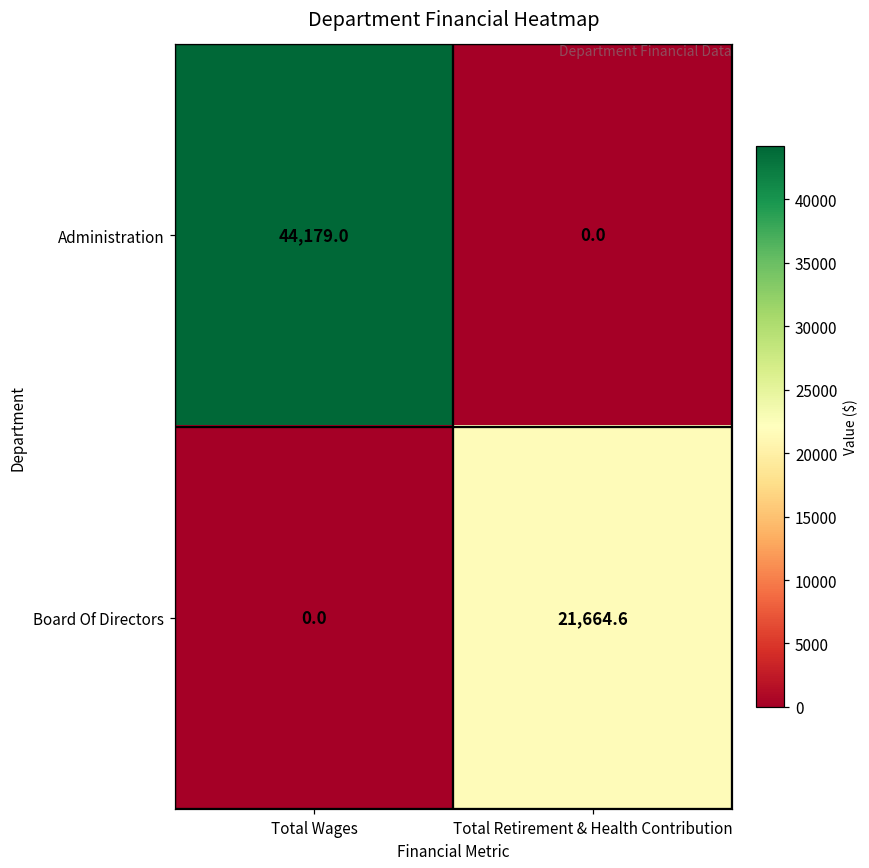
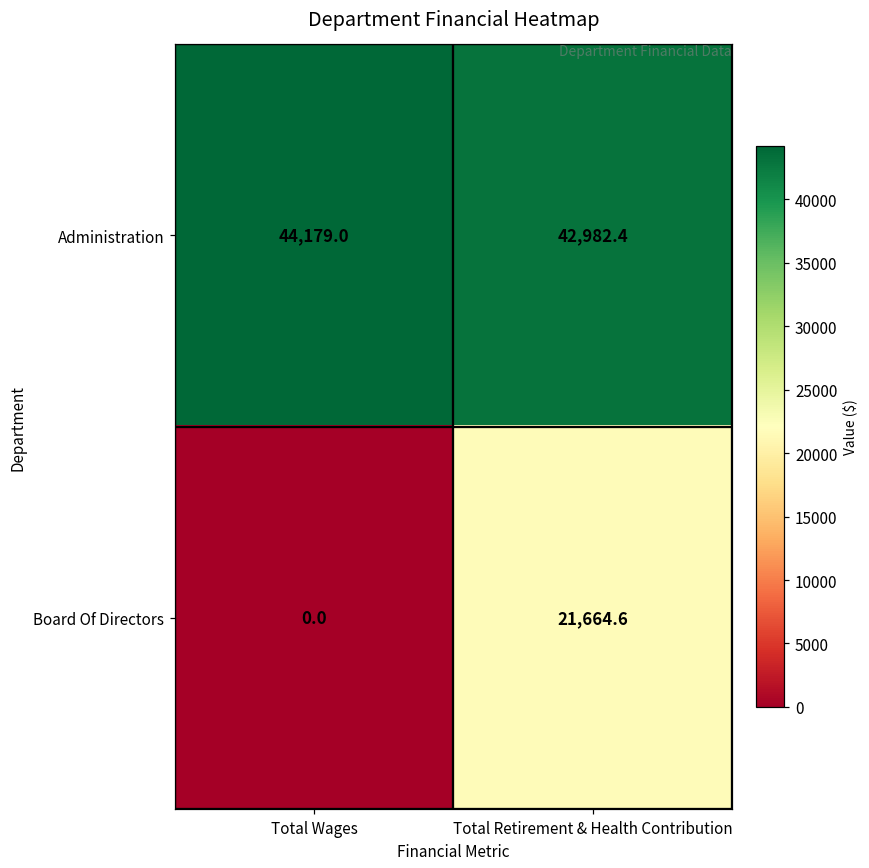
  {
    "Administration": {
      "Total Wages": "44,179.0",
-     "Total Retirement & Health Contribution": "0.0"
+     "Total Retirement & Health Contribution": "42,982.4"
    },
    "Board Of Directors": {
      "Total Wages": "0.0",
      "Total Retirement & Health Contribution": "21,664.6"
    }
  }
